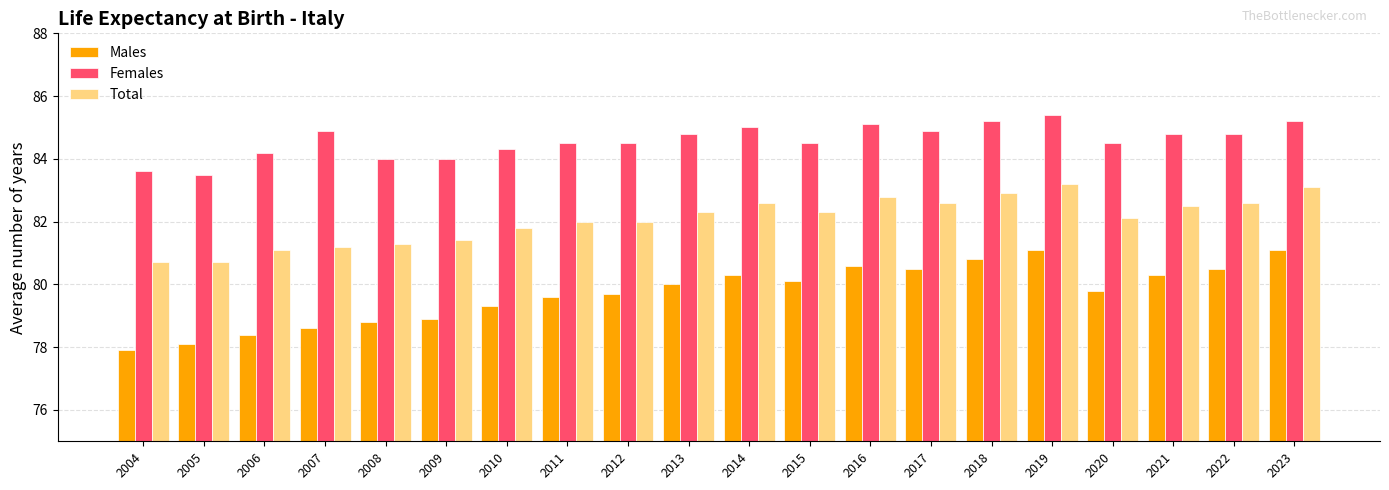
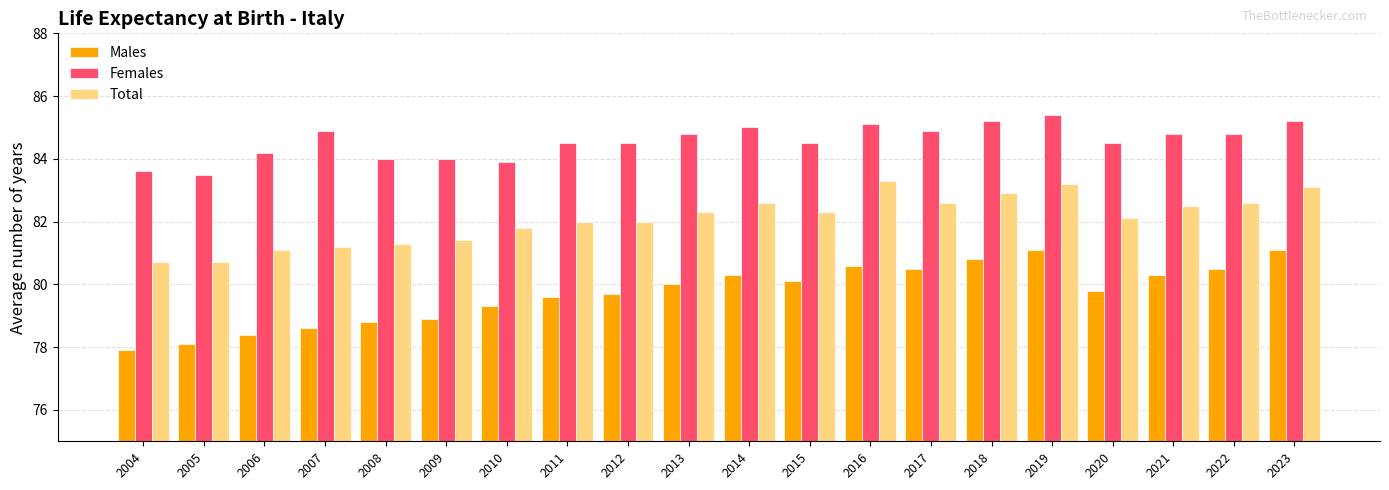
  {
    "Males": {
      "2004": 77.9,
      "2005": 78.1,
      "2006": 78.4,
      "2007": 78.6,
      "2008": 78.8,
      "2009": 78.9,
      "2010": 79.3,
      "2011": 79.6,
      "2012": 79.7,
      "2013": 80.0,
      "2014": 80.3,
      "2015": 80.1,
      "2016": 80.6,
      "2017": 80.5,
      "2018": 80.8,
      "2019": 81.1,
      "2020": 79.8,
      "2021": 80.3,
      "2022": 80.5,
      "2023": 81.1
    },
    "Females": {
      "2004": 83.6,
      "2005": 83.5,
      "2006": 84.2,
      "2007": 84.9,
      "2008": 84.0,
      "2009": 84.0,
-     "2010": 84.3,
+     "2010": 83.9,
      "2011": 84.5,
      "2012": 84.5,
      "2013": 84.8,
      "2014": 85.0,
      "2015": 84.5,
      "2016": 85.1,
      "2017": 84.9,
      "2018": 85.2,
      "2019": 85.4,
      "2020": 84.5,
      "2021": 84.8,
      "2022": 84.8,
      "2023": 85.2
    },
    "Total": {
      "2004": 80.7,
      "2005": 80.7,
      "2006": 81.1,
      "2007": 81.2,
      "2008": 81.3,
      "2009": 81.4,
      "2010": 81.8,
      "2011": 82.0,
      "2012": 82.0,
      "2013": 82.3,
      "2014": 82.6,
      "2015": 82.3,
-     "2016": 82.8,
+     "2016": 83.3,
      "2017": 82.6,
      "2018": 82.9,
      "2019": 83.2,
      "2020": 82.1,
      "2021": 82.5,
      "2022": 82.6,
      "2023": 83.1
    }
  }
